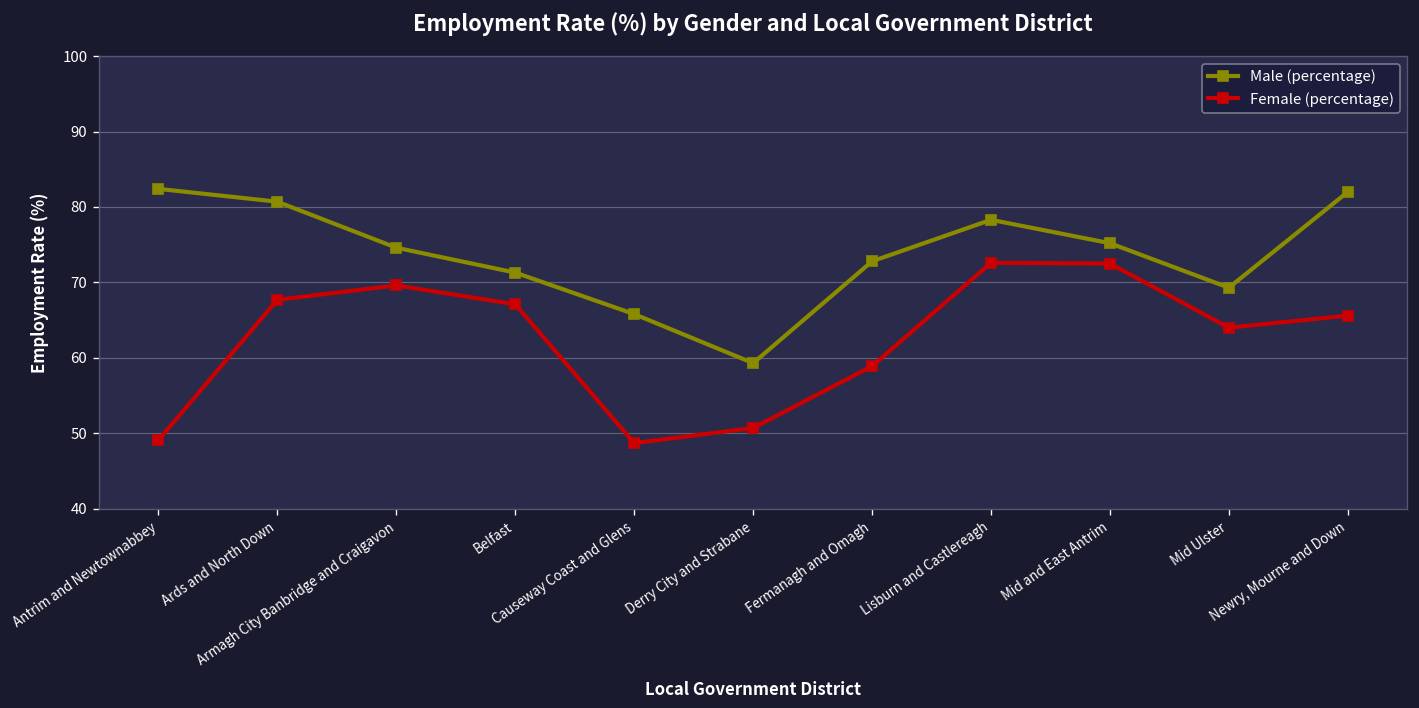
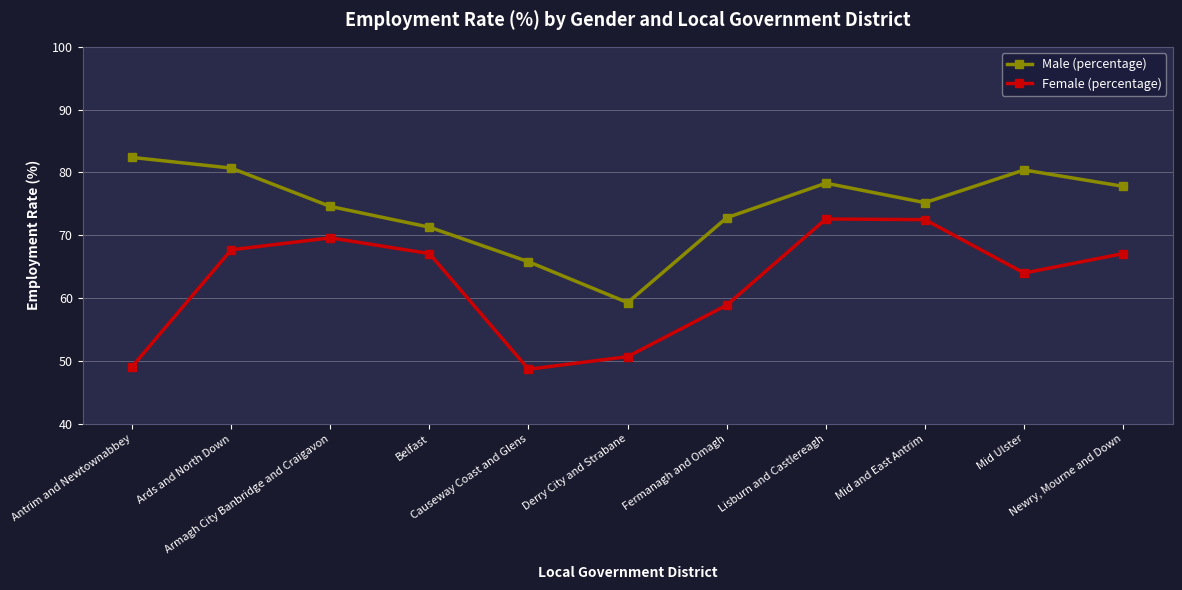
  {
    "Male (percentage)": {
      "Antrim and Newtownabbey": 82,
      "Ards and North Down": 81,
      "Armagh City Banbridge and Craigavon": 75,
      "Belfast": 71,
      "Causeway Coast and Glens": 66,
      "Derry City and Strabane": 59,
      "Fermanagh and Omagh": 73,
      "Lisburn and Castlereagh": 78,
      "Mid and East Antrim": 75,
-     "Mid Ulster": 69,
-     "Newry, Mourne and Down": 82
+     "Mid Ulster": 80,
+     "Newry, Mourne and Down": 78
    },
    "Female (percentage)": {
      "Antrim and Newtownabbey": 49,
      "Ards and North Down": 68,
      "Armagh City Banbridge and Craigavon": 70,
      "Belfast": 67,
      "Causeway Coast and Glens": 49,
      "Derry City and Strabane": 51,
      "Fermanagh and Omagh": 59,
      "Lisburn and Castlereagh": 73,
      "Mid and East Antrim": 73,
      "Mid Ulster": 64,
-     "Newry, Mourne and Down": 66
+     "Newry, Mourne and Down": 67
    }
  }
